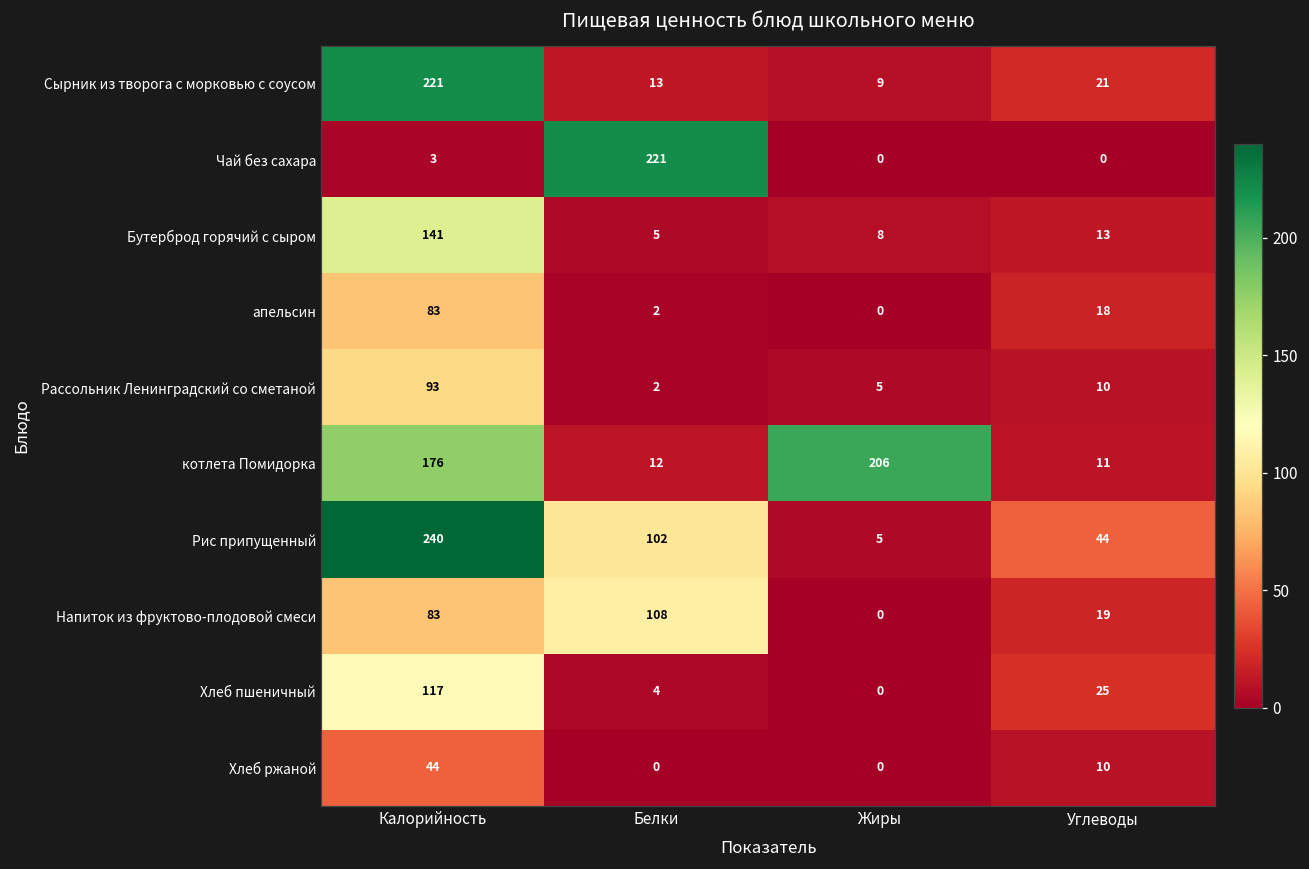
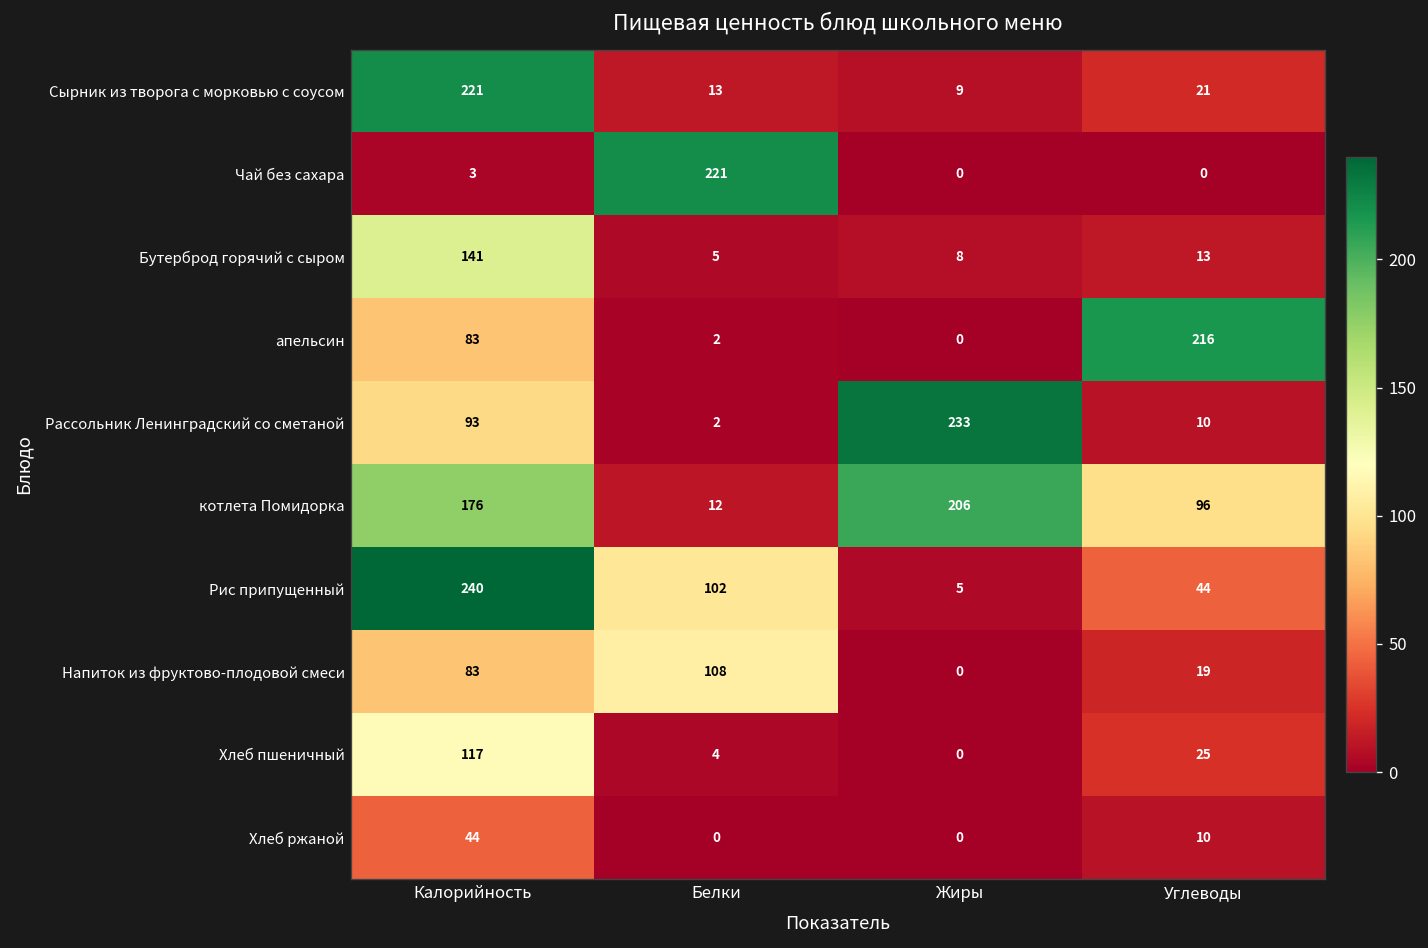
  {
    "Сырник из творога с морковью с соусом": {
      "Калорийность": 221,
      "Белки": 13,
      "Жиры": 9,
      "Углеводы": 21
    },
    "Чай без сахара": {
      "Калорийность": 3,
      "Белки": 221,
      "Жиры": 0,
      "Углеводы": 0
    },
    "Бутерброд горячий с сыром": {
      "Калорийность": 141,
      "Белки": 5,
      "Жиры": 8,
      "Углеводы": 13
    },
    "апельсин": {
      "Калорийность": 83,
      "Белки": 2,
      "Жиры": 0,
-     "Углеводы": 18
+     "Углеводы": 216
    },
    "Рассольник Ленинградский со сметаной": {
      "Калорийность": 93,
      "Белки": 2,
-     "Жиры": 5,
+     "Жиры": 233,
      "Углеводы": 10
    },
    "котлета Помидорка": {
      "Калорийность": 176,
      "Белки": 12,
      "Жиры": 206,
-     "Углеводы": 11
+     "Углеводы": 96
    },
    "Рис припущенный": {
      "Калорийность": 240,
      "Белки": 102,
      "Жиры": 5,
      "Углеводы": 44
    },
    "Напиток из фруктово-плодовой смеси": {
      "Калорийность": 83,
      "Белки": 108,
      "Жиры": 0,
      "Углеводы": 19
    },
    "Хлеб пшеничный": {
      "Калорийность": 117,
      "Белки": 4,
      "Жиры": 0,
      "Углеводы": 25
    },
    "Хлеб ржаной": {
      "Калорийность": 44,
      "Белки": 0,
      "Жиры": 0,
      "Углеводы": 10
    }
  }
